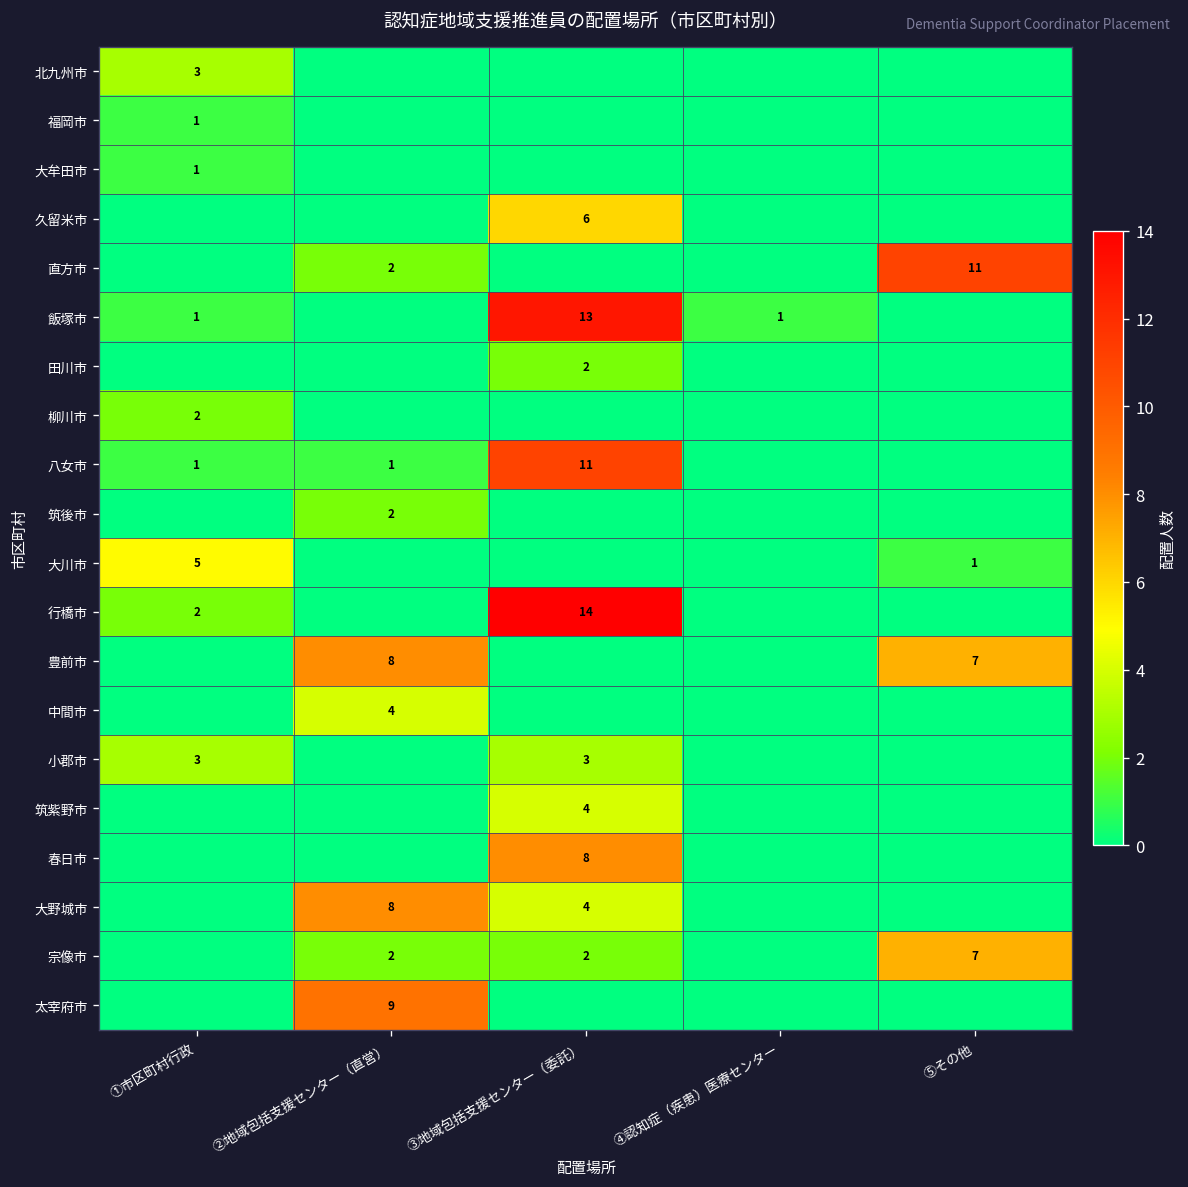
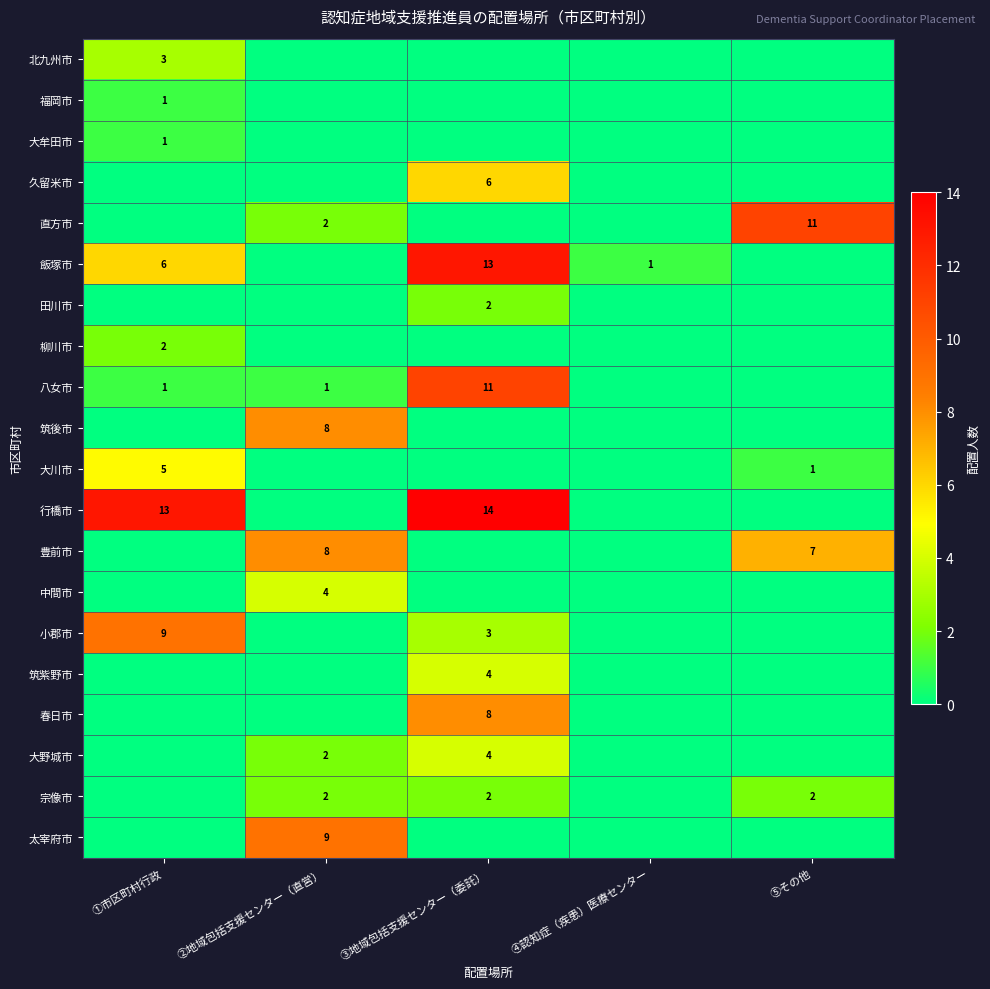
  {
    "北九州市": {
      "①市区町村行政": 3
    },
    "福岡市": {
      "①市区町村行政": 1
    },
    "大牟田市": {
      "①市区町村行政": 1
    },
    "久留米市": {
      "③地域包括支援センター（委託）": 6
    },
    "直方市": {
      "②地域包括支援センター（直営）": 2,
      "⑤その他": 11
    },
    "飯塚市": {
-     "①市区町村行政": 1,
+     "①市区町村行政": 6,
      "③地域包括支援センター（委託）": 13,
      "④認知症（疾患）医療センター": 1
    },
    "田川市": {
      "③地域包括支援センター（委託）": 2
    },
    "柳川市": {
      "①市区町村行政": 2
    },
    "八女市": {
      "①市区町村行政": 1,
      "②地域包括支援センター（直営）": 1,
      "③地域包括支援センター（委託）": 11
    },
    "筑後市": {
-     "②地域包括支援センター（直営）": 2
+     "②地域包括支援センター（直営）": 8
    },
    "大川市": {
      "①市区町村行政": 5,
      "⑤その他": 1
    },
    "行橋市": {
-     "①市区町村行政": 2,
+     "①市区町村行政": 13,
      "③地域包括支援センター（委託）": 14
    },
    "豊前市": {
      "②地域包括支援センター（直営）": 8,
      "⑤その他": 7
    },
    "中間市": {
      "②地域包括支援センター（直営）": 4
    },
    "小郡市": {
-     "①市区町村行政": 3,
+     "①市区町村行政": 9,
      "③地域包括支援センター（委託）": 3
    },
    "筑紫野市": {
      "③地域包括支援センター（委託）": 4
    },
    "春日市": {
      "③地域包括支援センター（委託）": 8
    },
    "大野城市": {
-     "②地域包括支援センター（直営）": 8,
+     "②地域包括支援センター（直営）": 2,
      "③地域包括支援センター（委託）": 4
    },
    "宗像市": {
      "②地域包括支援センター（直営）": 2,
      "③地域包括支援センター（委託）": 2,
-     "⑤その他": 7
+     "⑤その他": 2
    },
    "太宰府市": {
      "②地域包括支援センター（直営）": 9
    }
  }
